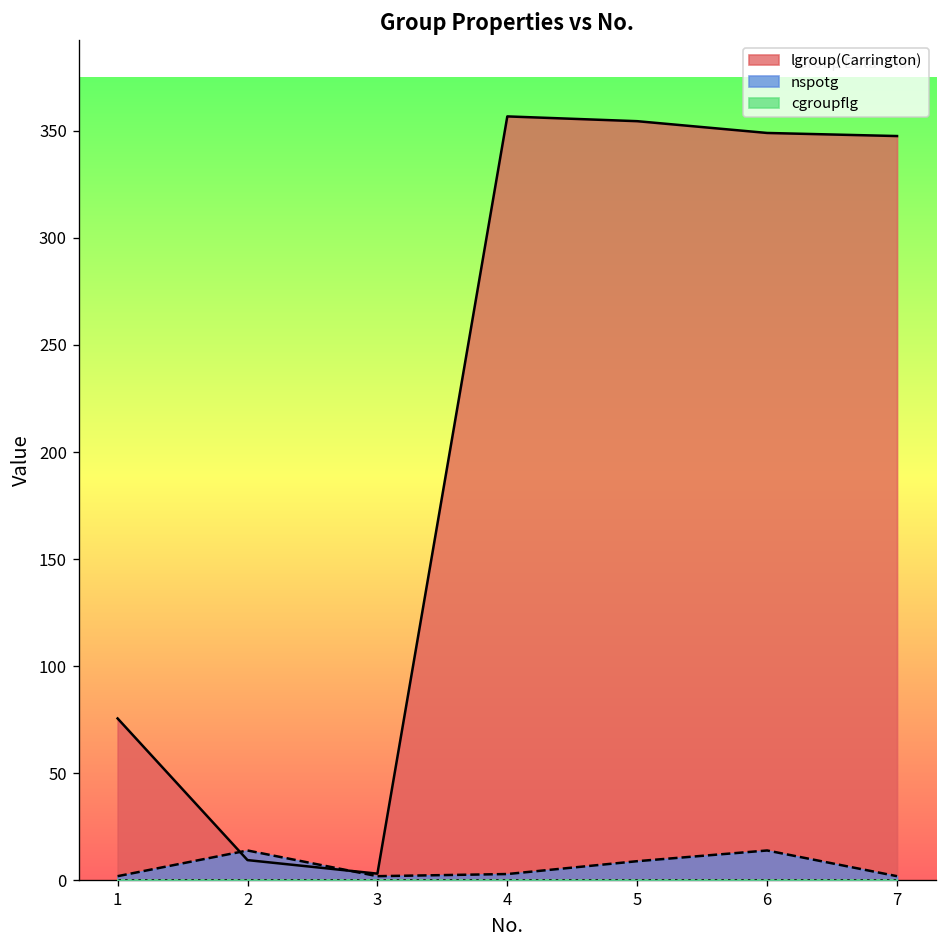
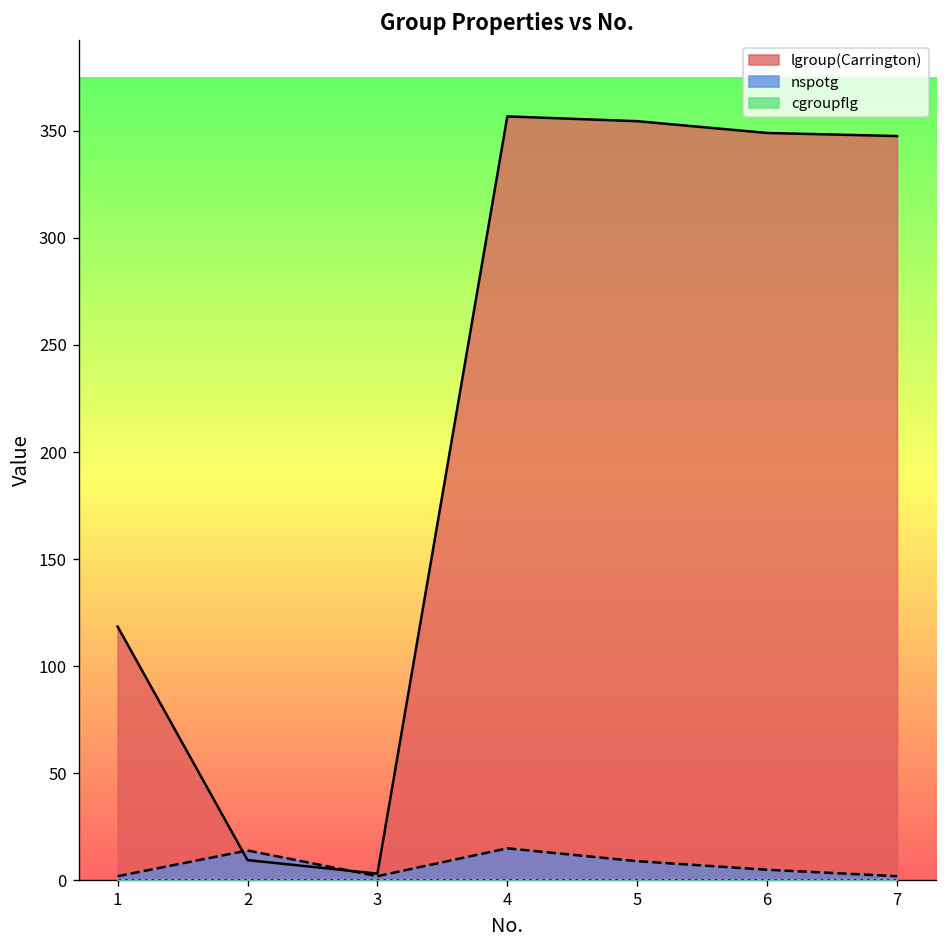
  {
    "lgroup(Carrington)": {
-     "1": 76,
+     "1": 119,
      "2": 10,
      "4": 357,
      "5": 354,
      "6": 349,
      "7": 348
    },
    "nspotg": {
      "1": 2,
      "2": 14,
-     "4": 3,
+     "4": 15,
      "5": 9,
-     "6": 14,
+     "6": 5,
      "7": 2
    },
    "cgroupflg": {
      "1": 0,
      "2": 0,
      "3": 0,
      "4": 0,
      "5": 0,
      "6": 0,
      "7": 0
    }
  }
